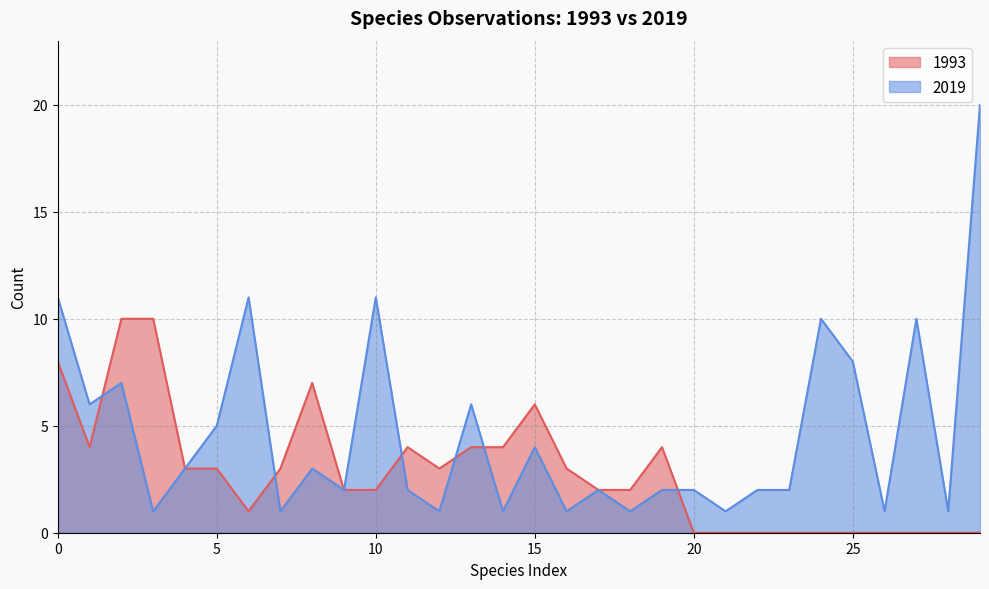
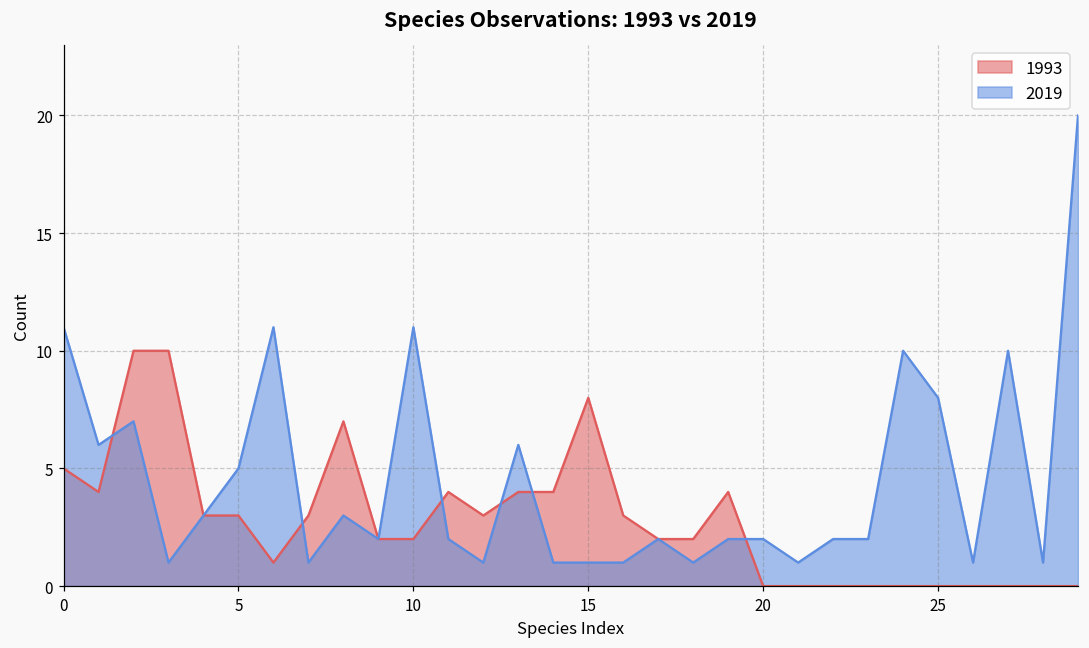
  {
    "1993": {
-     "0": 8,
+     "0": 5,
      "5": 3,
      "10": 2,
-     "15": 6,
+     "15": 8,
      "20": 0,
      "25": 0
    },
    "2019": {
      "0": 11,
      "5": 5,
      "10": 11,
-     "15": 4,
+     "15": 1,
      "20": 2,
      "25": 8
    }
  }
